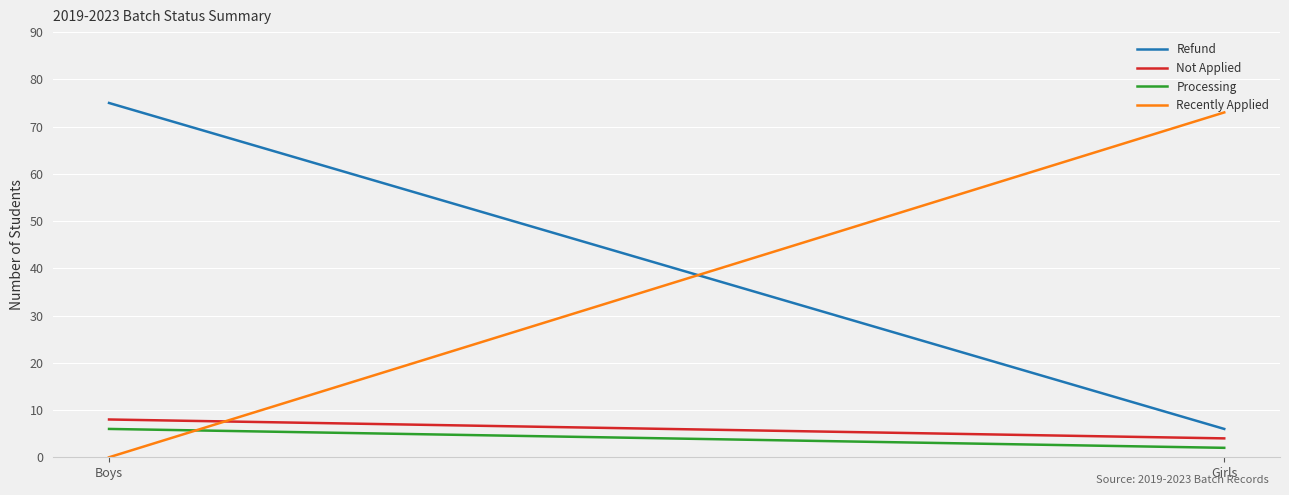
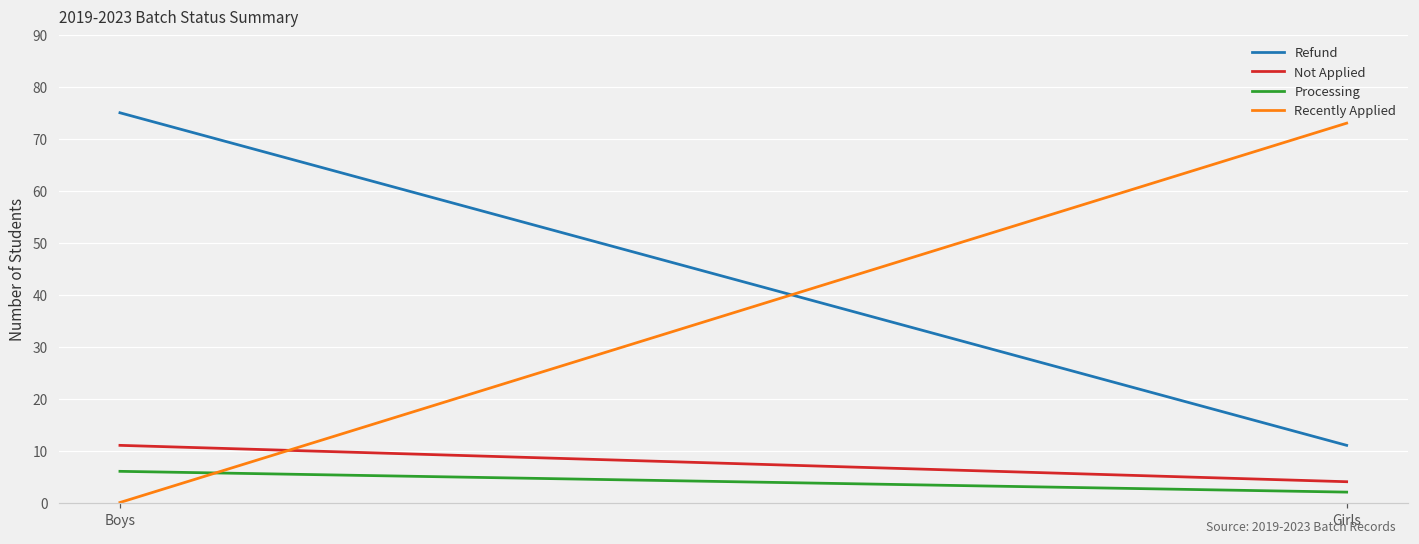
  {
    "Refund": {
      "Boys": 75,
-     "Girls": 6
+     "Girls": 11
    },
    "Not Applied": {
-     "Boys": 8,
+     "Boys": 11,
      "Girls": 4
    },
    "Processing": {
      "Boys": 6,
      "Girls": 2
    },
    "Recently Applied": {
      "Boys": 0,
      "Girls": 73
    }
  }
